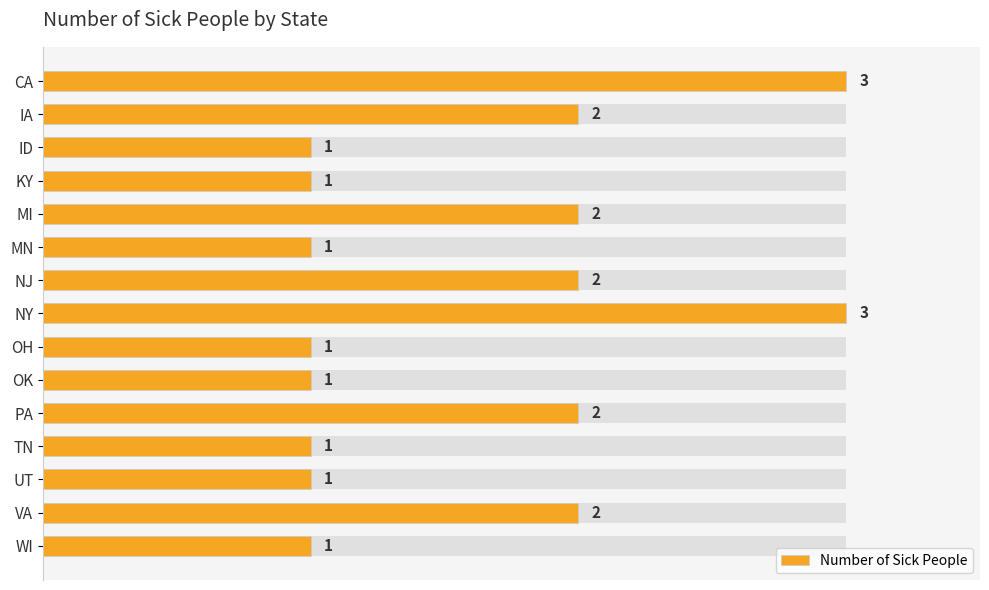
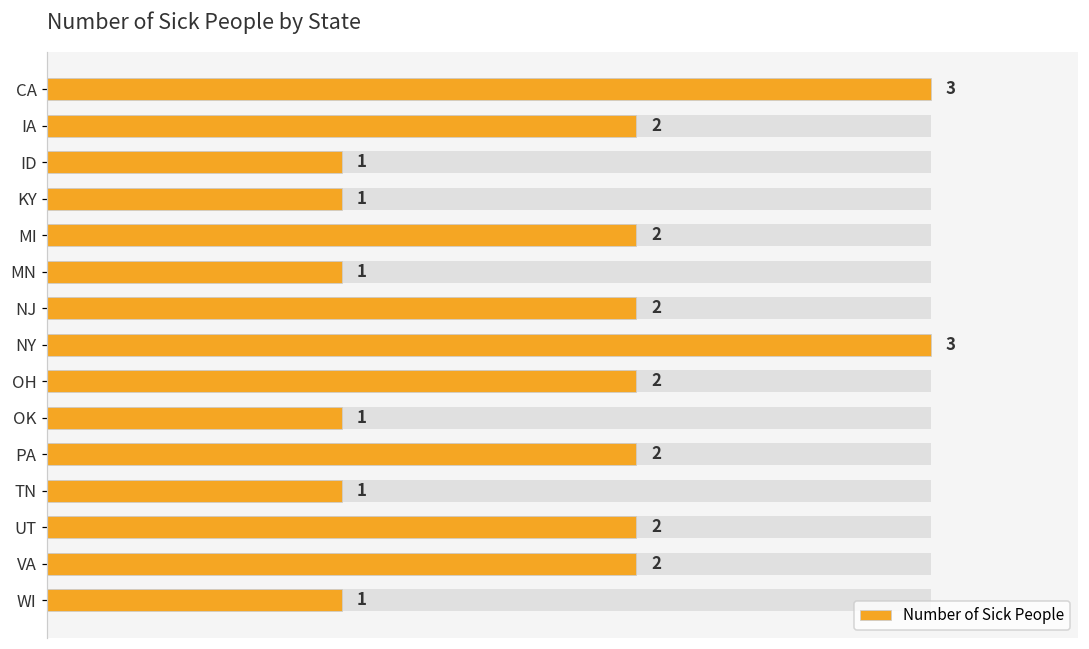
  {
    "Number of Sick People": {
      "CA": 3,
      "NY": 3,
-     "OH": 1,
-     "UT": 1
+     "OH": 2,
+     "UT": 2
    }
  }
